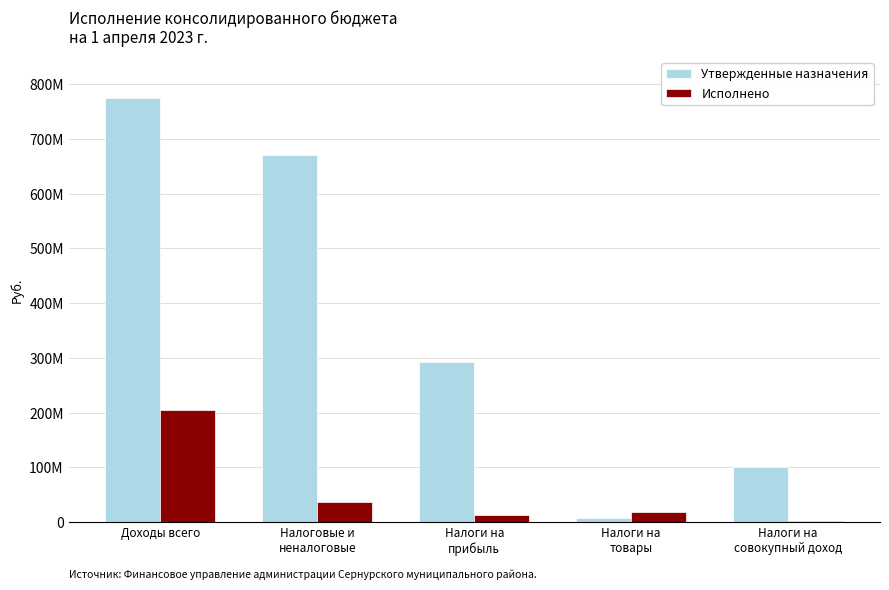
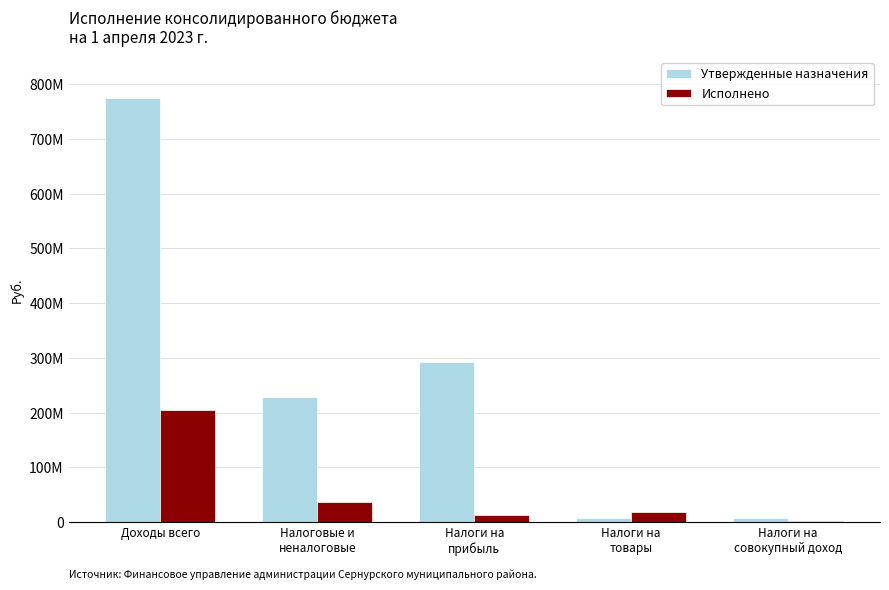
  {
    "Утвержденные назначения": {
      "Доходы всего": 770000000,
-     "Налоговые и неналоговые": 670000000,
+     "Налоговые и неналоговые": 230000000,
      "Налоги на прибыль": 290000000,
      "Налоги на товары": 10000000,
-     "Налоги на совокупный доход": 100000000
+     "Налоги на совокупный доход": 10000000
    },
    "Исполнено": {
      "Доходы всего": 200000000,
      "Налоговые и неналоговые": 40000000,
      "Налоги на прибыль": 10000000,
      "Налоги на товары": 20000000
    }
  }
